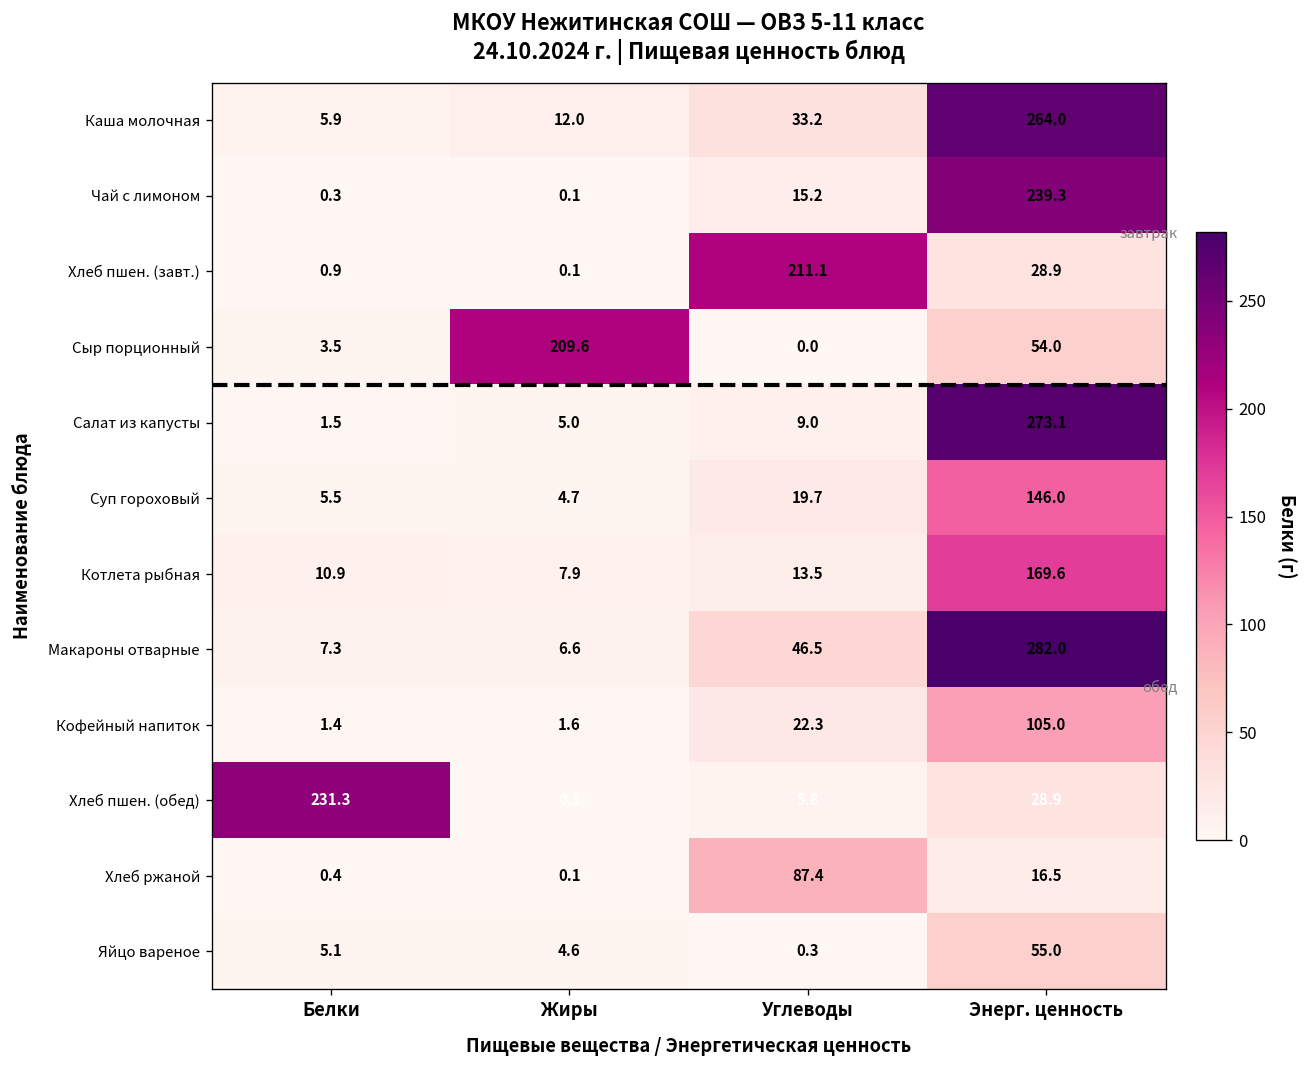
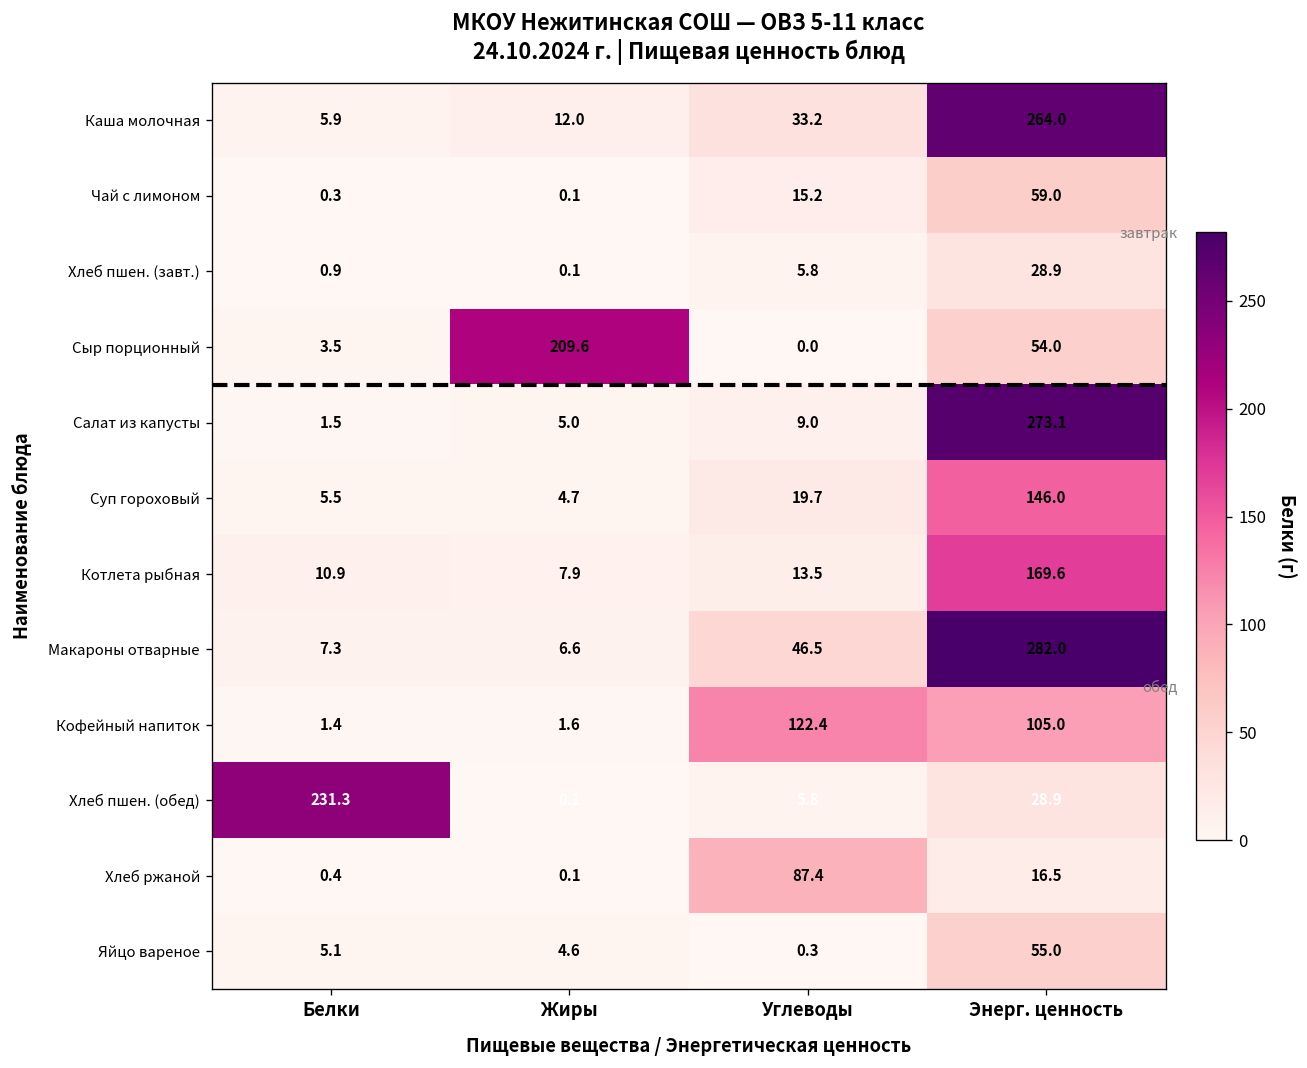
  {
    "Каша молочная": {
      "Белки": 5.9,
      "Жиры": 12.0,
      "Углеводы": 33.2,
      "Энерг. ценность": 264.0
    },
    "Чай с лимоном": {
      "Белки": 0.3,
      "Жиры": 0.1,
      "Углеводы": 15.2,
-     "Энерг. ценность": 239.3
+     "Энерг. ценность": 59.0
    },
    "Хлеб пшен. (завт.)": {
      "Белки": 0.9,
      "Жиры": 0.1,
-     "Углеводы": 211.1
+     "Углеводы": 5.8
    },
    "Сыр порционный": {
      "Белки": 3.5,
      "Жиры": 209.6,
      "Углеводы": 0.0,
      "Энерг. ценность": 54.0
    },
    "Салат из капусты": {
      "Белки": 1.5,
      "Жиры": 5.0,
      "Углеводы": 9.0,
      "Энерг. ценность": 273.1
    },
    "Суп гороховый": {
      "Белки": 5.5,
      "Жиры": 4.7,
      "Углеводы": 19.7,
      "Энерг. ценность": 146.0
    },
    "Котлета рыбная": {
      "Белки": 10.9,
      "Жиры": 7.9,
      "Углеводы": 13.5,
      "Энерг. ценность": 169.6
    },
    "Макароны отварные": {
      "Белки": 7.3,
      "Жиры": 6.6,
      "Углеводы": 46.5
    },
    "Кофейный напиток": {
      "Белки": 1.4,
      "Жиры": 1.6,
-     "Углеводы": 22.3
+     "Углеводы": 122.4
    },
    "Хлеб пшен. (обед)": {
      "Белки": 231.3
    },
    "Хлеб ржаной": {
      "Белки": 0.4,
      "Жиры": 0.1,
      "Углеводы": 87.4,
      "Энерг. ценность": 16.5
    },
    "Яйцо вареное": {
      "Белки": 5.1,
      "Жиры": 4.6,
      "Углеводы": 0.3,
      "Энерг. ценность": 55.0
    }
  }
